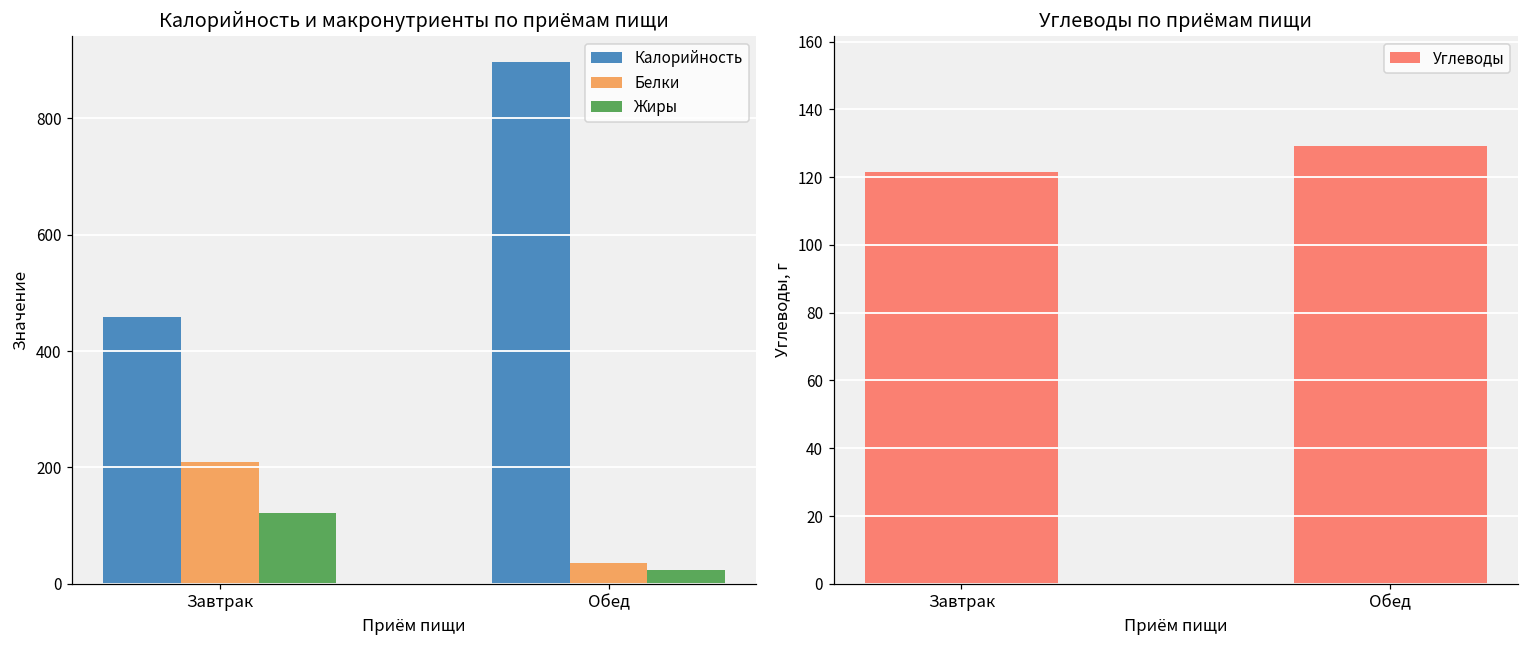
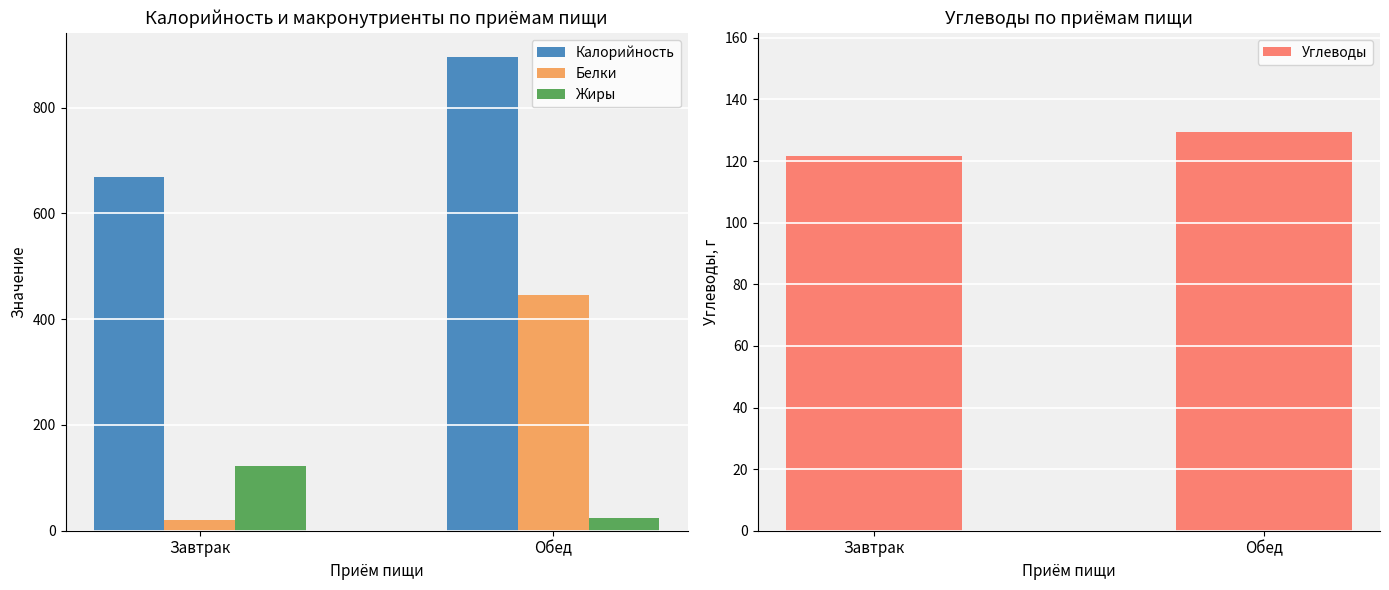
  {
    "Калорийность и макронутриенты по приёмам пищи": {
      "Калорийность": {
-       "Завтрак": 460,
+       "Завтрак": 670,
        "Обед": 900
      },
      "Белки": {
-       "Завтрак": 210,
-       "Обед": 40
+       "Завтрак": 20,
+       "Обед": 440
      },
      "Жиры": {
        "Завтрак": 120,
        "Обед": 20
      }
    },
    "Углеводы по приёмам пищи": {
      "Завтрак": 122,
      "Обед": 129
    }
  }
